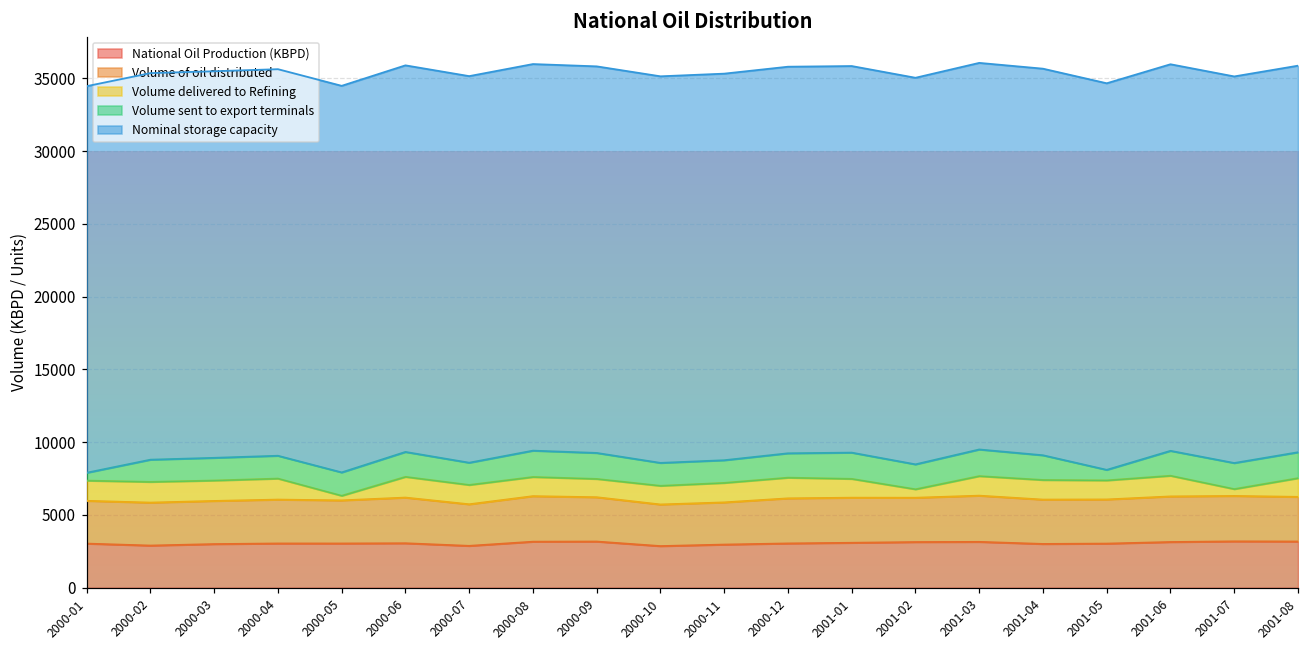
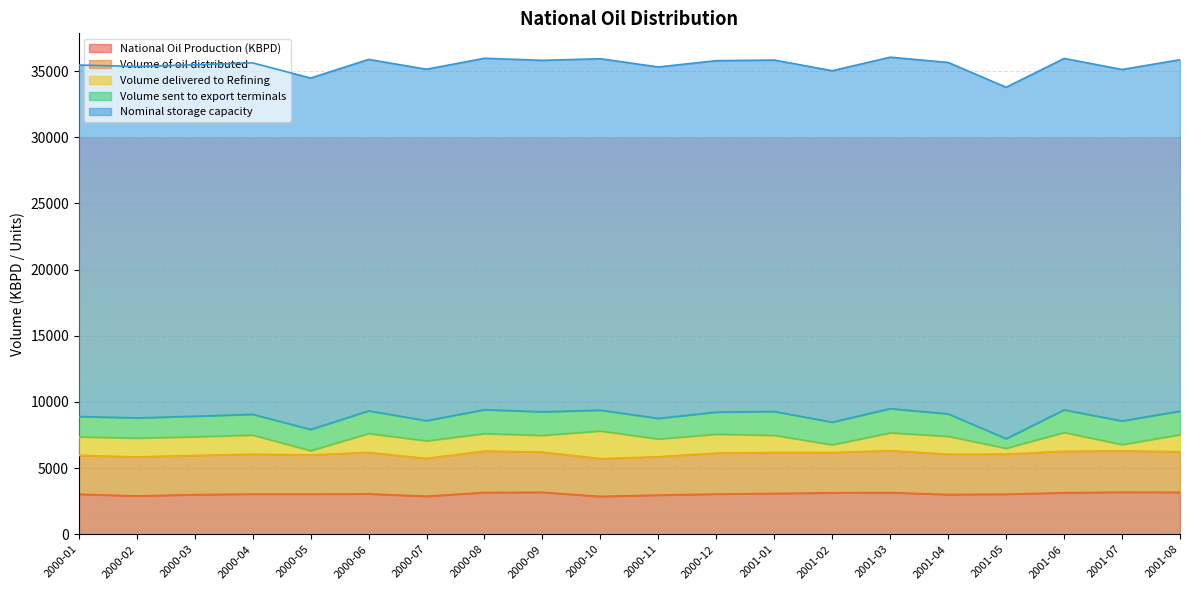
  {
    "Volume delivered to Refining": {
      "2000-01": 1400,
      "2000-02": 1400,
      "2000-03": 1400,
      "2000-04": 1400,
      "2000-05": 300,
      "2000-06": 1400,
      "2000-07": 1300,
      "2000-08": 1300,
      "2000-09": 1300,
-     "2000-10": 1300,
+     "2000-10": 2100,
      "2000-11": 1300,
      "2000-12": 1400,
      "2001-01": 1300,
      "2001-02": 600,
      "2001-03": 1300,
      "2001-04": 1300,
-     "2001-05": 1300,
+     "2001-05": 400,
      "2001-06": 1400,
      "2001-07": 500,
      "2001-08": 1300
    },
    "Volume sent to export terminals": {
-     "2000-01": 500,
+     "2000-01": 1500,
      "2000-02": 1500,
      "2000-03": 1600,
      "2000-04": 1600,
      "2000-05": 1600,
      "2000-06": 1700,
      "2000-07": 1500,
      "2000-08": 1800,
      "2000-09": 1800,
      "2000-10": 1600,
      "2000-11": 1600,
      "2000-12": 1700,
      "2001-01": 1800,
      "2001-02": 1700,
      "2001-03": 1800,
      "2001-04": 1700,
      "2001-05": 700,
      "2001-06": 1700,
      "2001-07": 1800,
      "2001-08": 1800
    },
    "Nominal storage capacity": {
      "2000-01": 26600,
      "2000-05": 26600,
      "2000-06": 26600,
      "2000-07": 26600,
      "2000-08": 26600,
      "2000-09": 26600,
      "2000-10": 26600,
      "2000-11": 26600,
      "2000-12": 26600,
      "2001-01": 26600,
      "2001-02": 26600,
      "2001-03": 26600,
      "2001-04": 26600,
      "2001-05": 26600,
      "2001-06": 26600,
      "2001-07": 26600,
      "2001-08": 26600
    }
  }
